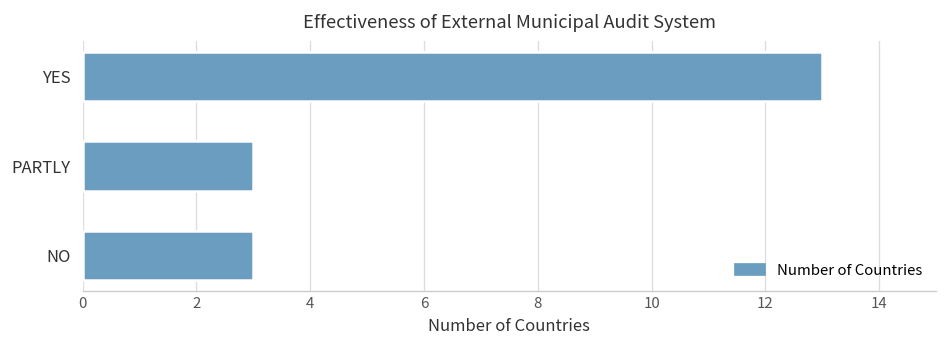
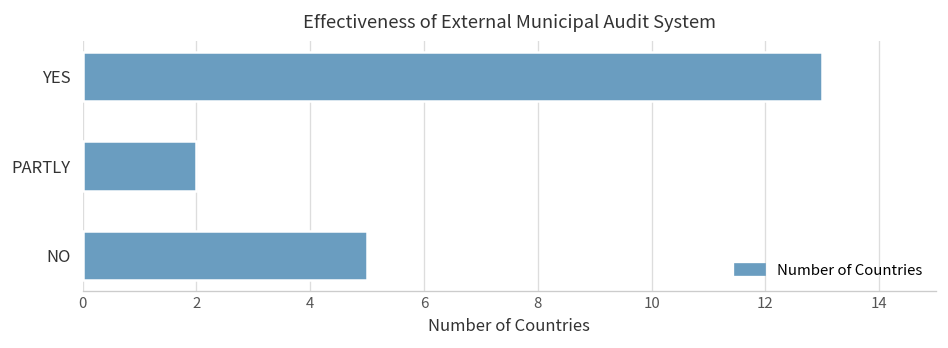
  {
    "YES": 13,
-   "PARTLY": 3,
-   "NO": 3
+   "PARTLY": 2,
+   "NO": 5
  }
